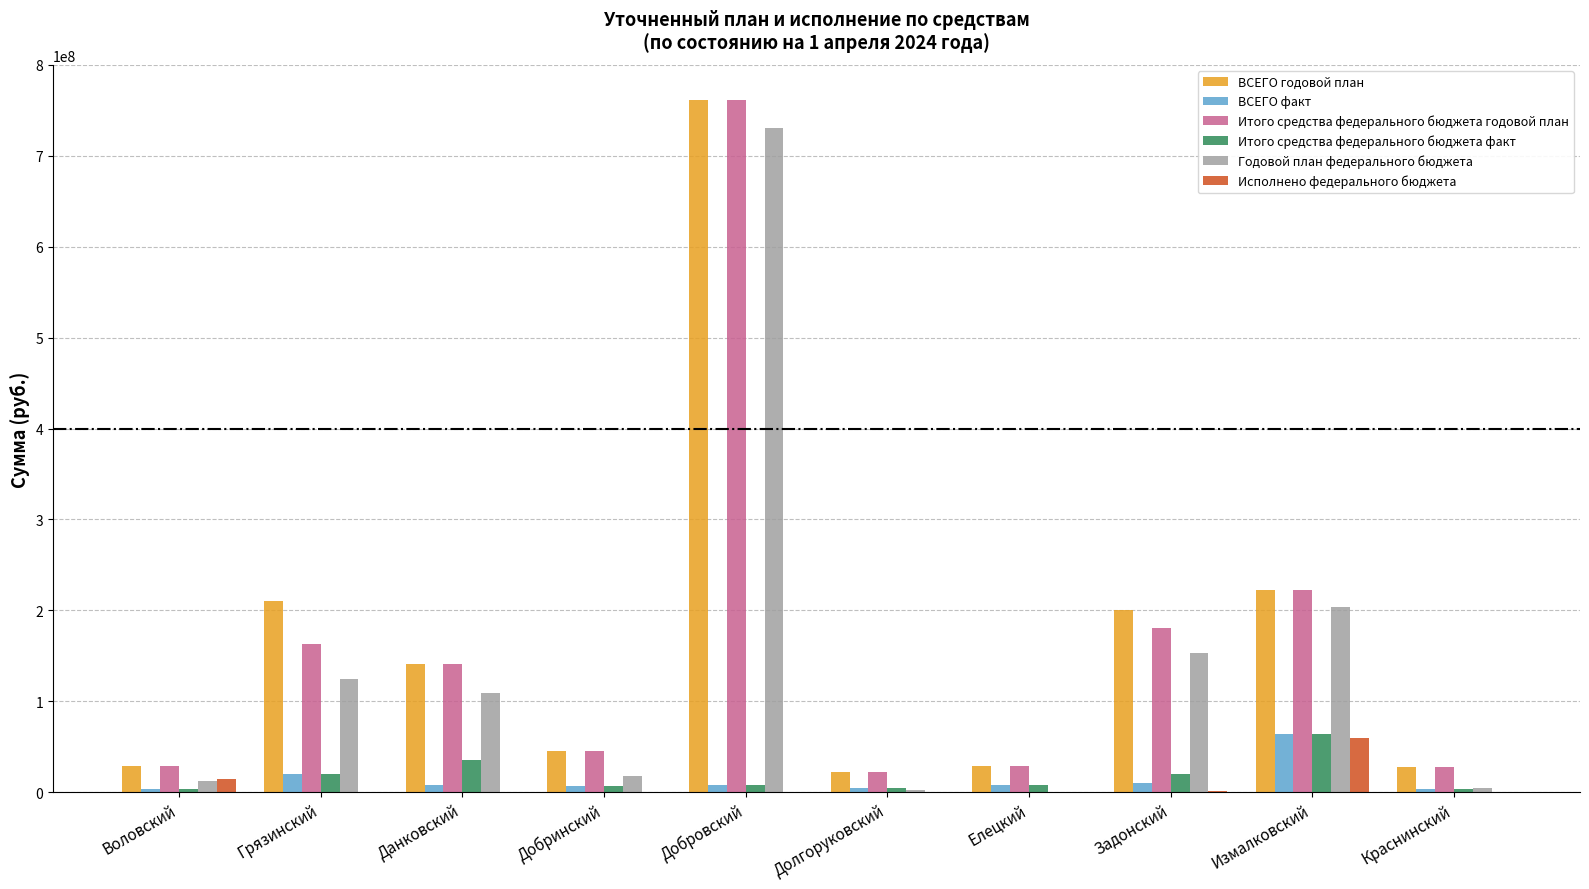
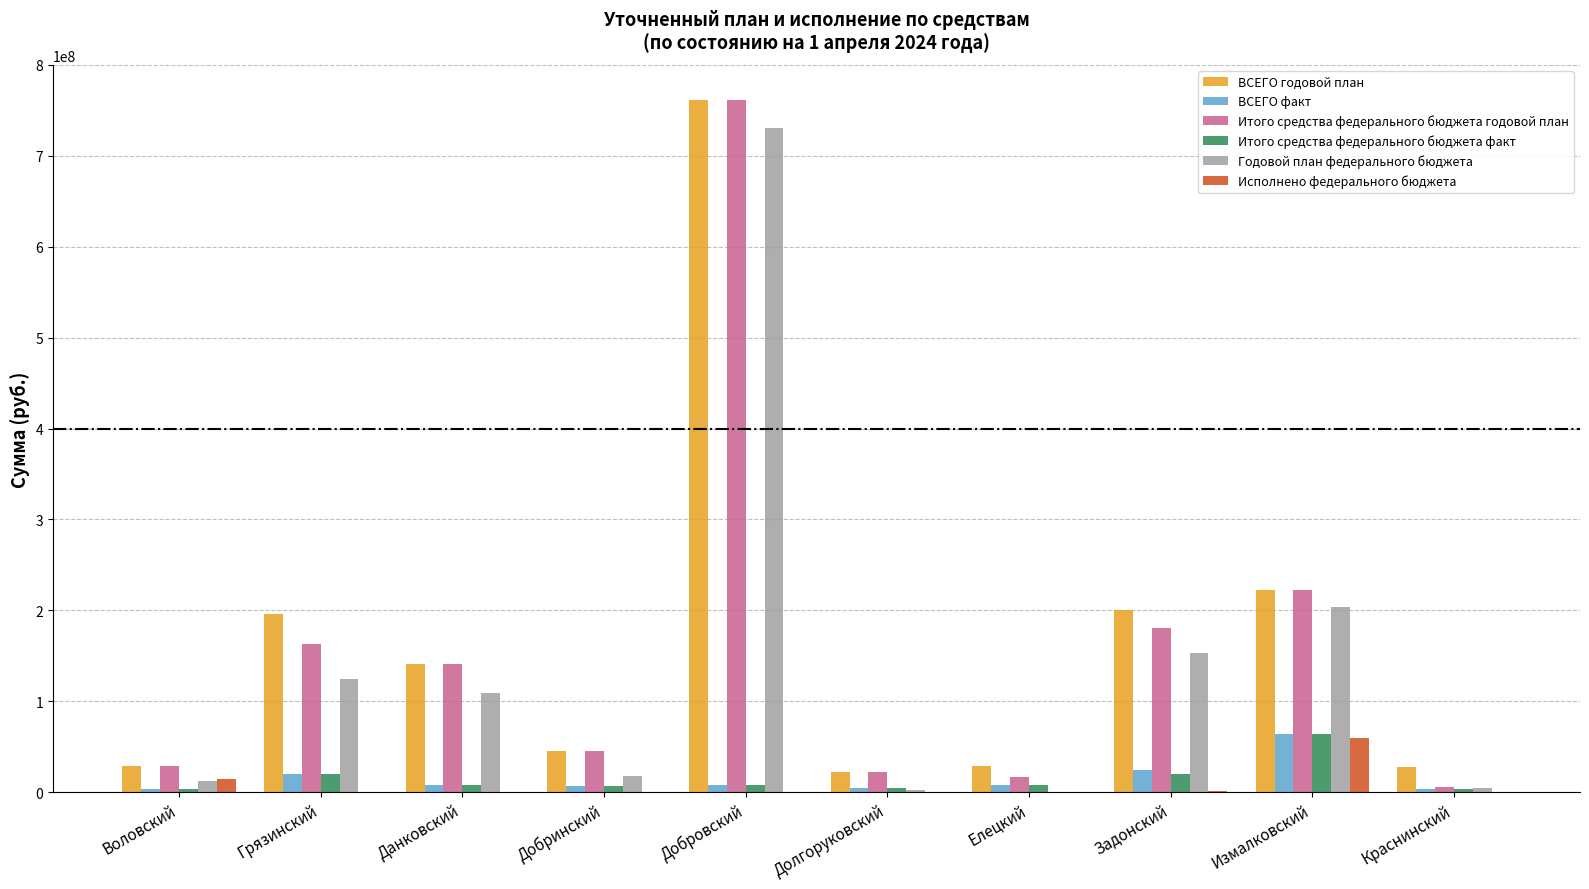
  {
    "ВСЕГО годовой план": {
      "Воловский": 30000000,
-     "Грязинский": 210000000,
+     "Грязинский": 200000000,
      "Данковский": 140000000,
      "Добринский": 50000000,
      "Добровский": 760000000,
      "Долгоруковский": 20000000,
      "Елецкий": 30000000,
      "Задонский": 200000000,
      "Измалковский": 220000000,
      "Краснинский": 30000000
    },
    "ВСЕГО факт": {
      "Воловский": 0,
      "Грязинский": 20000000,
      "Данковский": 10000000,
      "Добринский": 10000000,
      "Добровский": 10000000,
      "Долгоруковский": 10000000,
      "Елецкий": 10000000,
-     "Задонский": 10000000,
+     "Задонский": 20000000,
      "Измалковский": 60000000,
      "Краснинский": 0
    },
    "Итого средства федерального бюджета годовой план": {
      "Воловский": 30000000,
      "Грязинский": 160000000,
      "Данковский": 140000000,
      "Добринский": 50000000,
      "Добровский": 760000000,
      "Долгоруковский": 20000000,
-     "Елецкий": 30000000,
+     "Елецкий": 20000000,
      "Задонский": 180000000,
      "Измалковский": 220000000,
-     "Краснинский": 30000000
+     "Краснинский": 10000000
    },
    "Итого средства федерального бюджета факт": {
      "Воловский": 0,
      "Грязинский": 20000000,
-     "Данковский": 40000000,
+     "Данковский": 10000000,
      "Добринский": 10000000,
      "Добровский": 10000000,
      "Долгоруковский": 10000000,
      "Елецкий": 10000000,
      "Задонский": 20000000,
      "Измалковский": 60000000,
      "Краснинский": 0
    },
    "Годовой план федерального бюджета": {
      "Воловский": 10000000,
      "Грязинский": 120000000,
      "Данковский": 110000000,
      "Добринский": 20000000,
      "Добровский": 730000000,
      "Задонский": 150000000,
      "Измалковский": 200000000,
      "Краснинский": 0
    },
    "Исполнено федерального бюджета": {
      "Воловский": 10000000,
      "Грязинский": 0,
      "Данковский": 0,
      "Добринский": 0,
      "Добровский": 0,
      "Долгоруковский": 0,
      "Елецкий": 0,
      "Измалковский": 60000000,
      "Краснинский": 0
    }
  }
